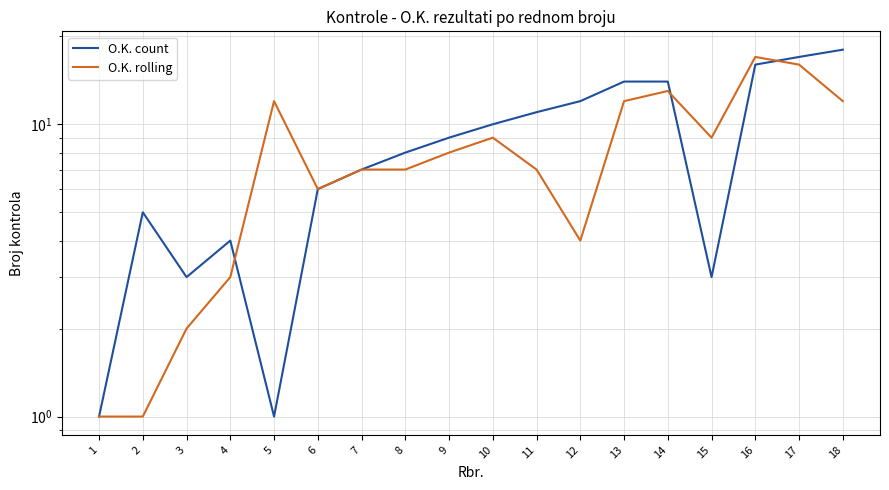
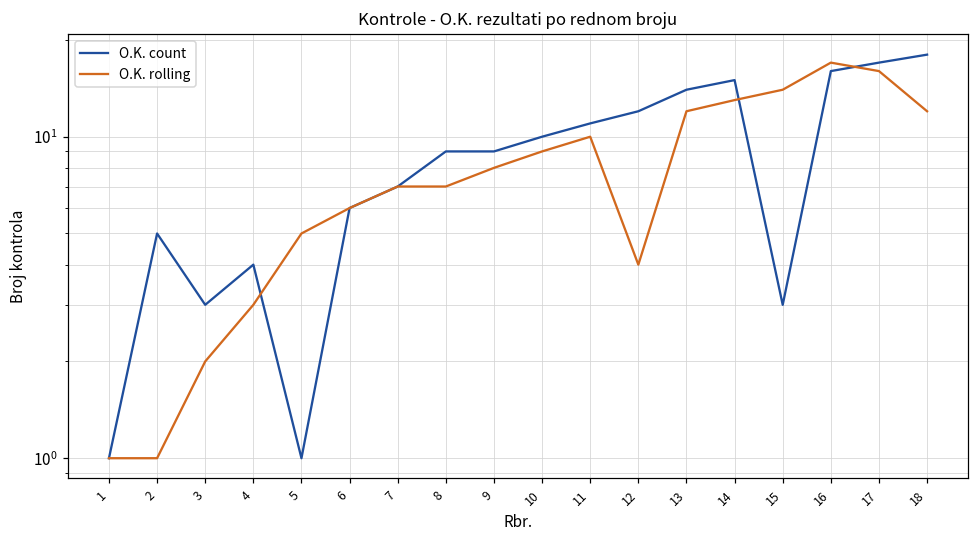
  {
    "O.K. count": {
      "2": 5,
      "3": 3,
      "4": 4,
      "5": 1,
-     "8": 8,
+     "8": 9,
      "9": 9,
      "10": 10,
      "11": 11,
      "12": 12,
      "13": 14,
-     "14": 14,
+     "14": 15,
      "15": 3,
      "16": 16,
      "17": 17,
      "18": 18
    },
    "O.K. rolling": {
      "2": 1,
      "3": 2,
      "4": 3,
-     "5": 12,
+     "5": 5,
      "8": 7,
      "9": 8,
      "10": 9,
-     "11": 7,
+     "11": 10,
      "12": 4,
      "13": 12,
      "14": 13,
-     "15": 9,
+     "15": 14,
      "16": 17,
      "17": 16,
      "18": 12
    }
  }
